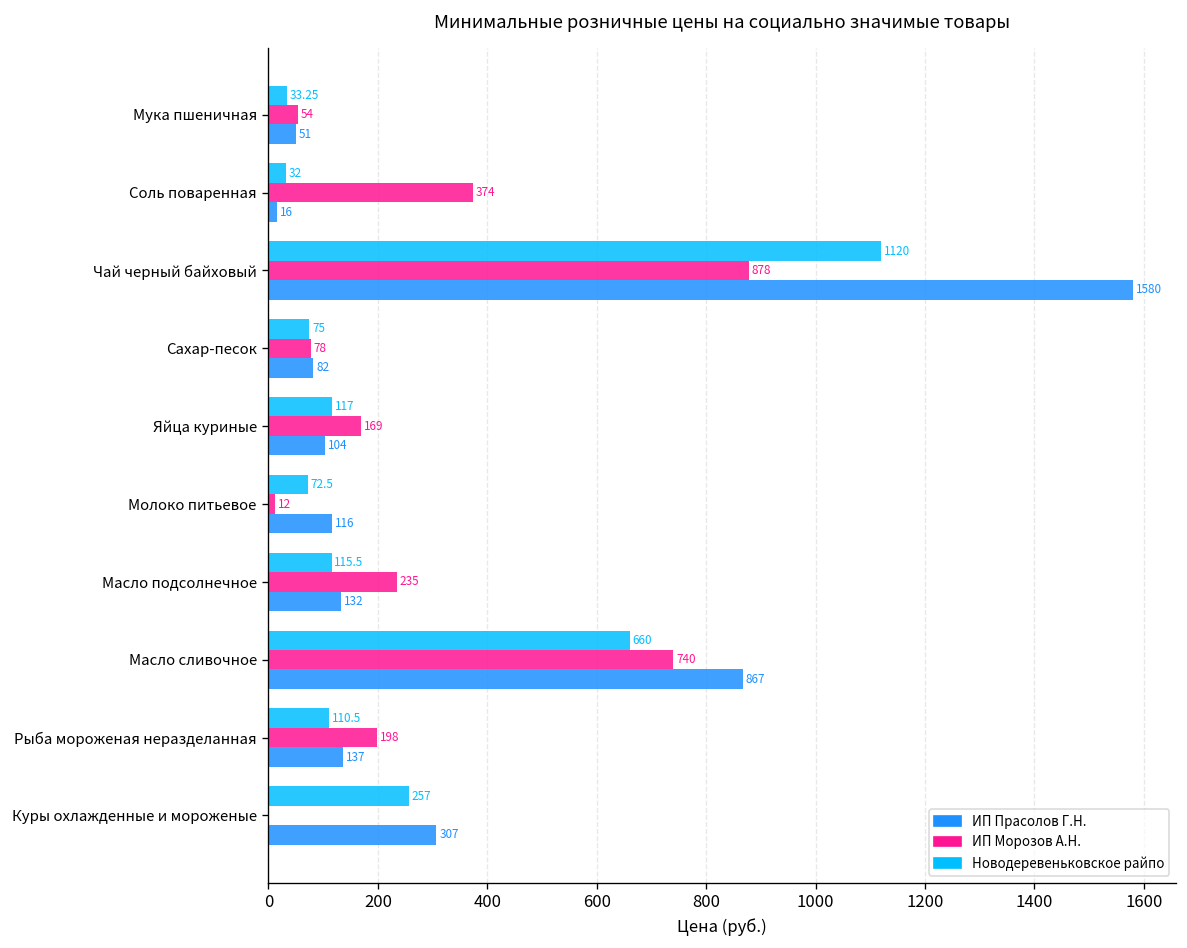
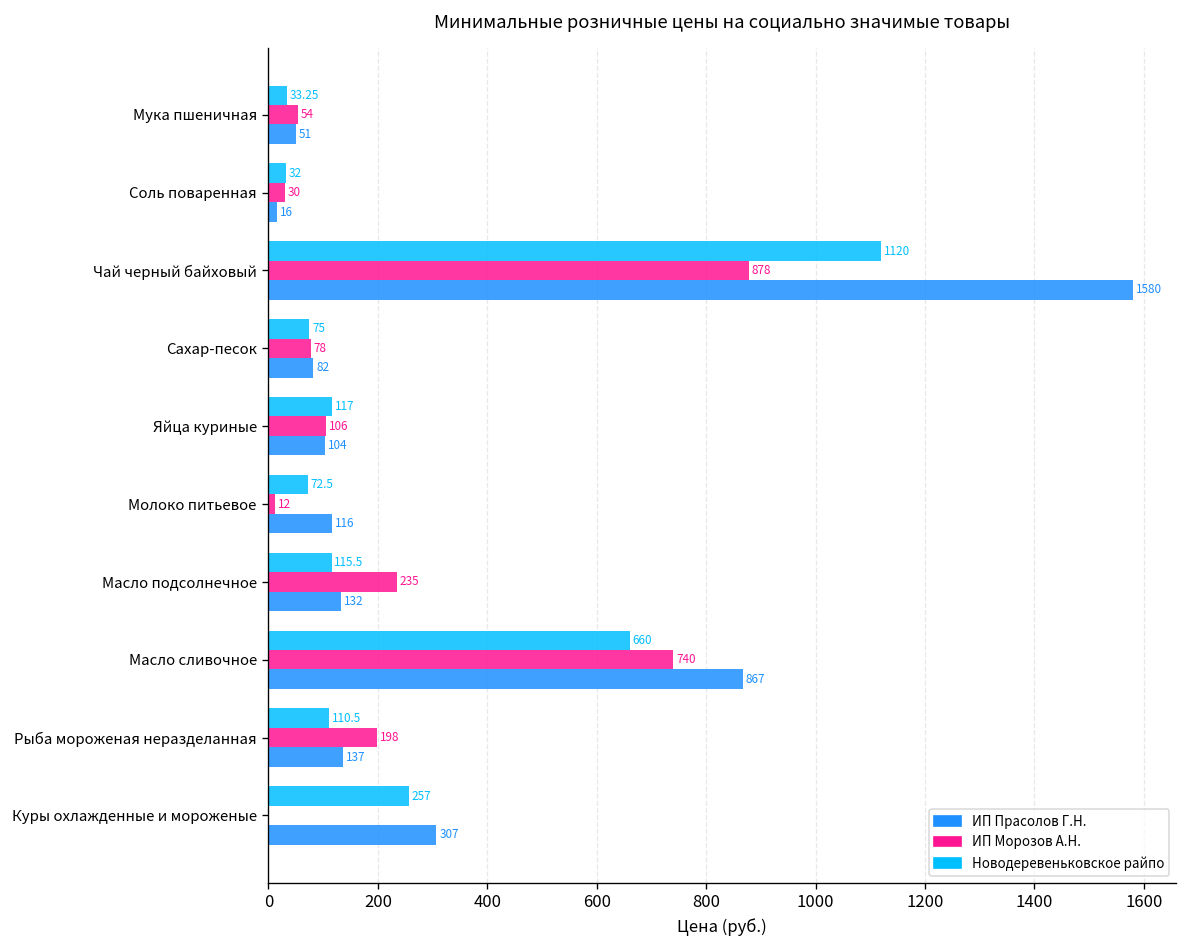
  {
    "ИП Морозов А.Н.": {
      "Мука пшеничная": 54,
-     "Соль поваренная": 374,
+     "Соль поваренная": 30,
      "Чай черный байховый": 878,
      "Сахар-песок": 78,
-     "Яйца куриные": 169,
+     "Яйца куриные": 106,
      "Молоко питьевое": 12,
      "Масло подсолнечное": 235,
      "Масло сливочное": 740,
      "Рыба мороженая неразделанная": 198
    }
  }
